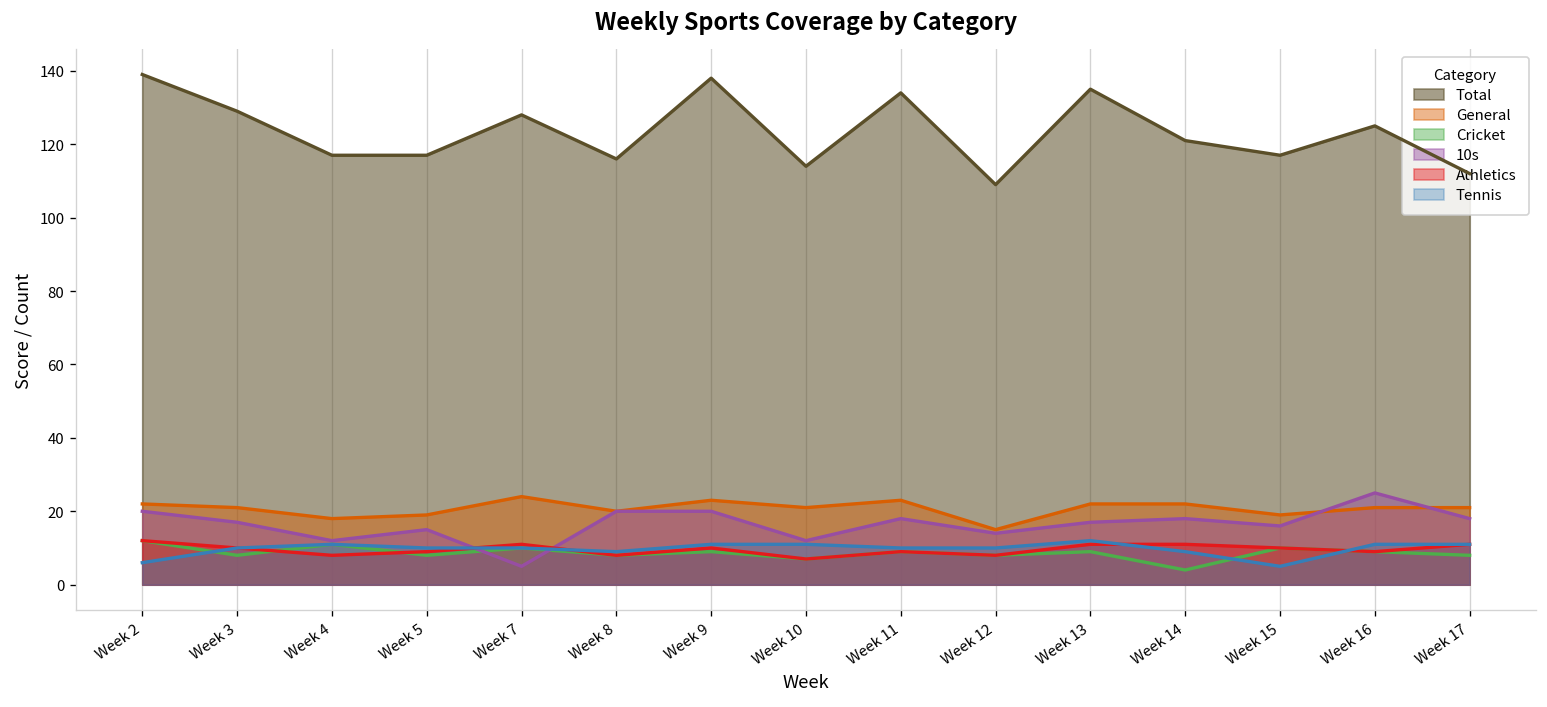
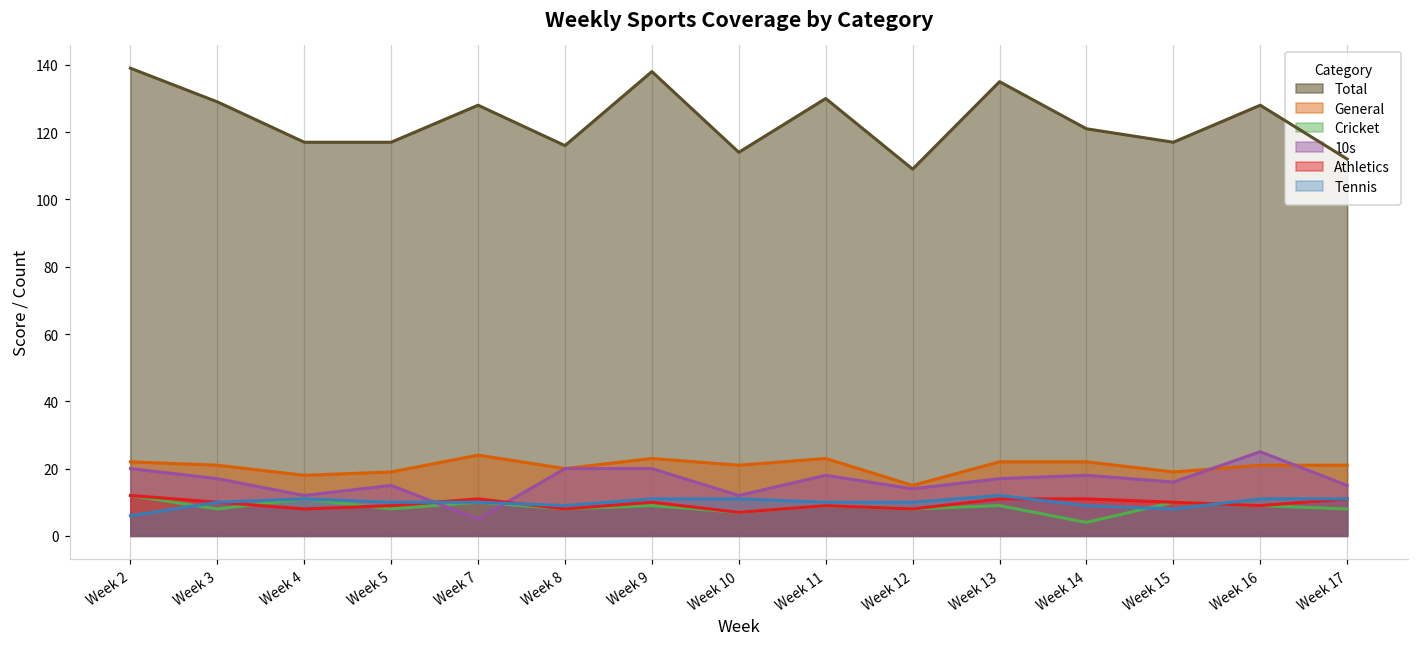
  {
    "Total": {
      "Week 2": 139,
      "Week 3": 129,
      "Week 4": 117,
      "Week 5": 117,
      "Week 7": 128,
      "Week 8": 116,
      "Week 9": 138,
      "Week 10": 114,
-     "Week 11": 134,
+     "Week 11": 130,
      "Week 12": 109,
      "Week 13": 135,
      "Week 14": 121,
      "Week 15": 117,
-     "Week 16": 125
+     "Week 16": 128
    },
    "Cricket": {
      "Week 3": 8,
      "Week 5": 8,
      "Week 9": 9,
      "Week 13": 9,
      "Week 14": 4,
      "Week 17": 8
    },
    "10s": {
      "Week 2": 20,
      "Week 3": 17,
      "Week 4": 12,
      "Week 5": 15,
      "Week 7": 5,
      "Week 9": 20,
      "Week 10": 12,
      "Week 11": 18,
      "Week 12": 14,
      "Week 13": 17,
      "Week 14": 18,
      "Week 15": 16,
      "Week 16": 25,
-     "Week 17": 18
+     "Week 17": 15
    },
    "Tennis": {
      "Week 2": 6,
      "Week 5": 10,
      "Week 8": 9,
      "Week 9": 11,
      "Week 10": 11,
      "Week 11": 10,
      "Week 12": 10,
      "Week 13": 12,
      "Week 14": 9,
-     "Week 15": 5,
+     "Week 15": 8,
      "Week 16": 11
    }
  }
